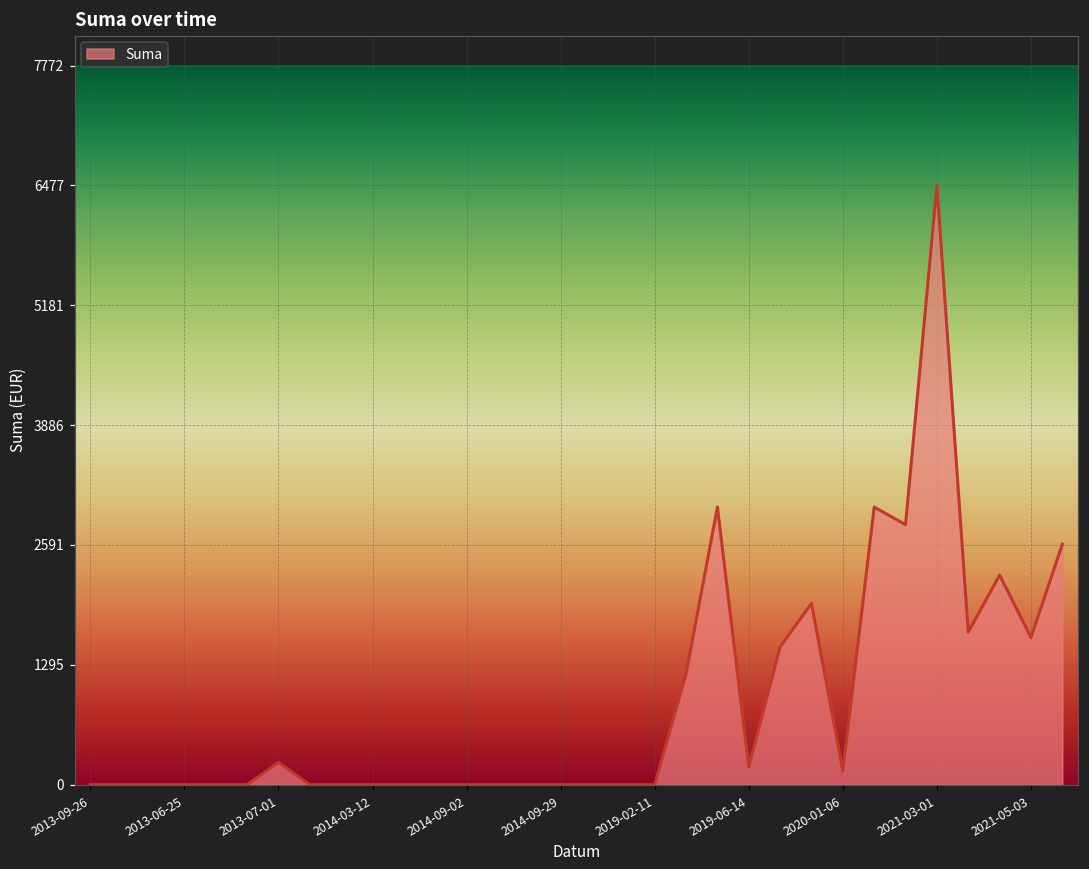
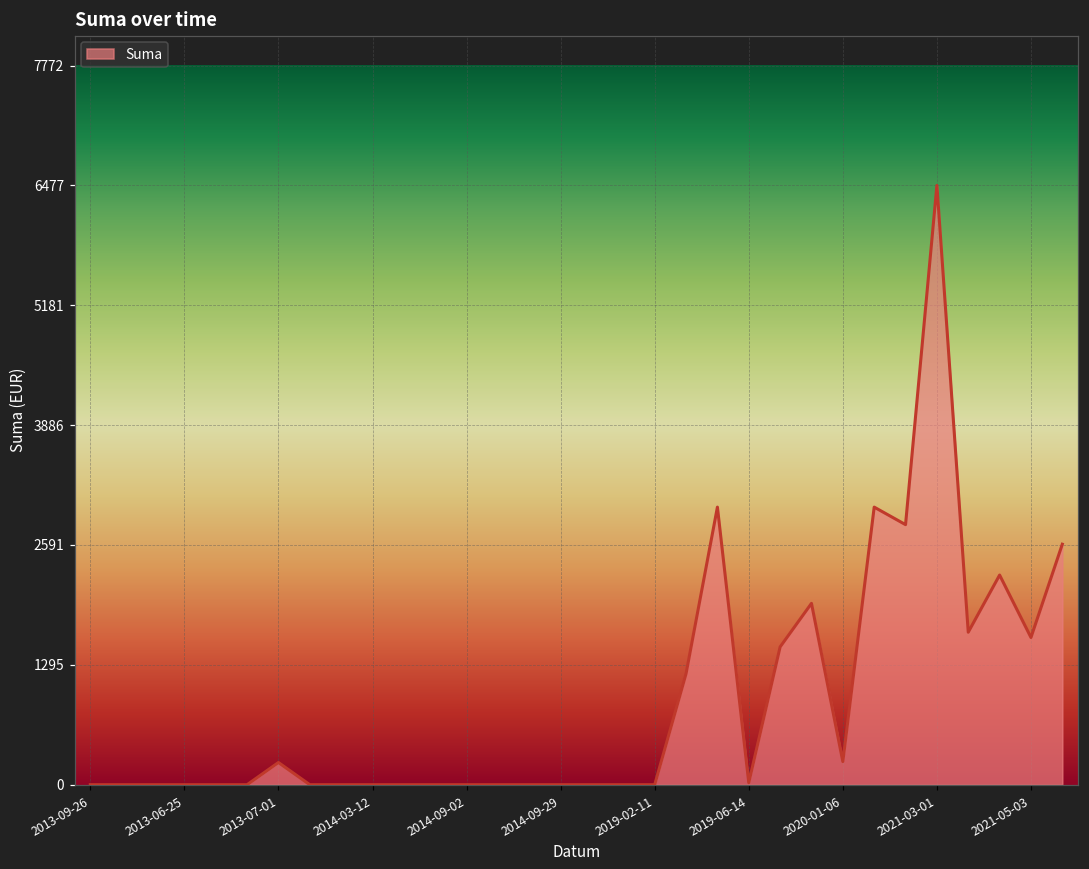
  {
    "2013-09-26": 0,
    "2013-06-25": 0,
    "2014-03-12": 0,
    "2014-09-29": 0,
    "2019-02-11": 0,
-   "2019-06-14": 200,
-   "2020-01-06": 200
+   "2019-06-14": 0,
+   "2020-01-06": 300
  }
